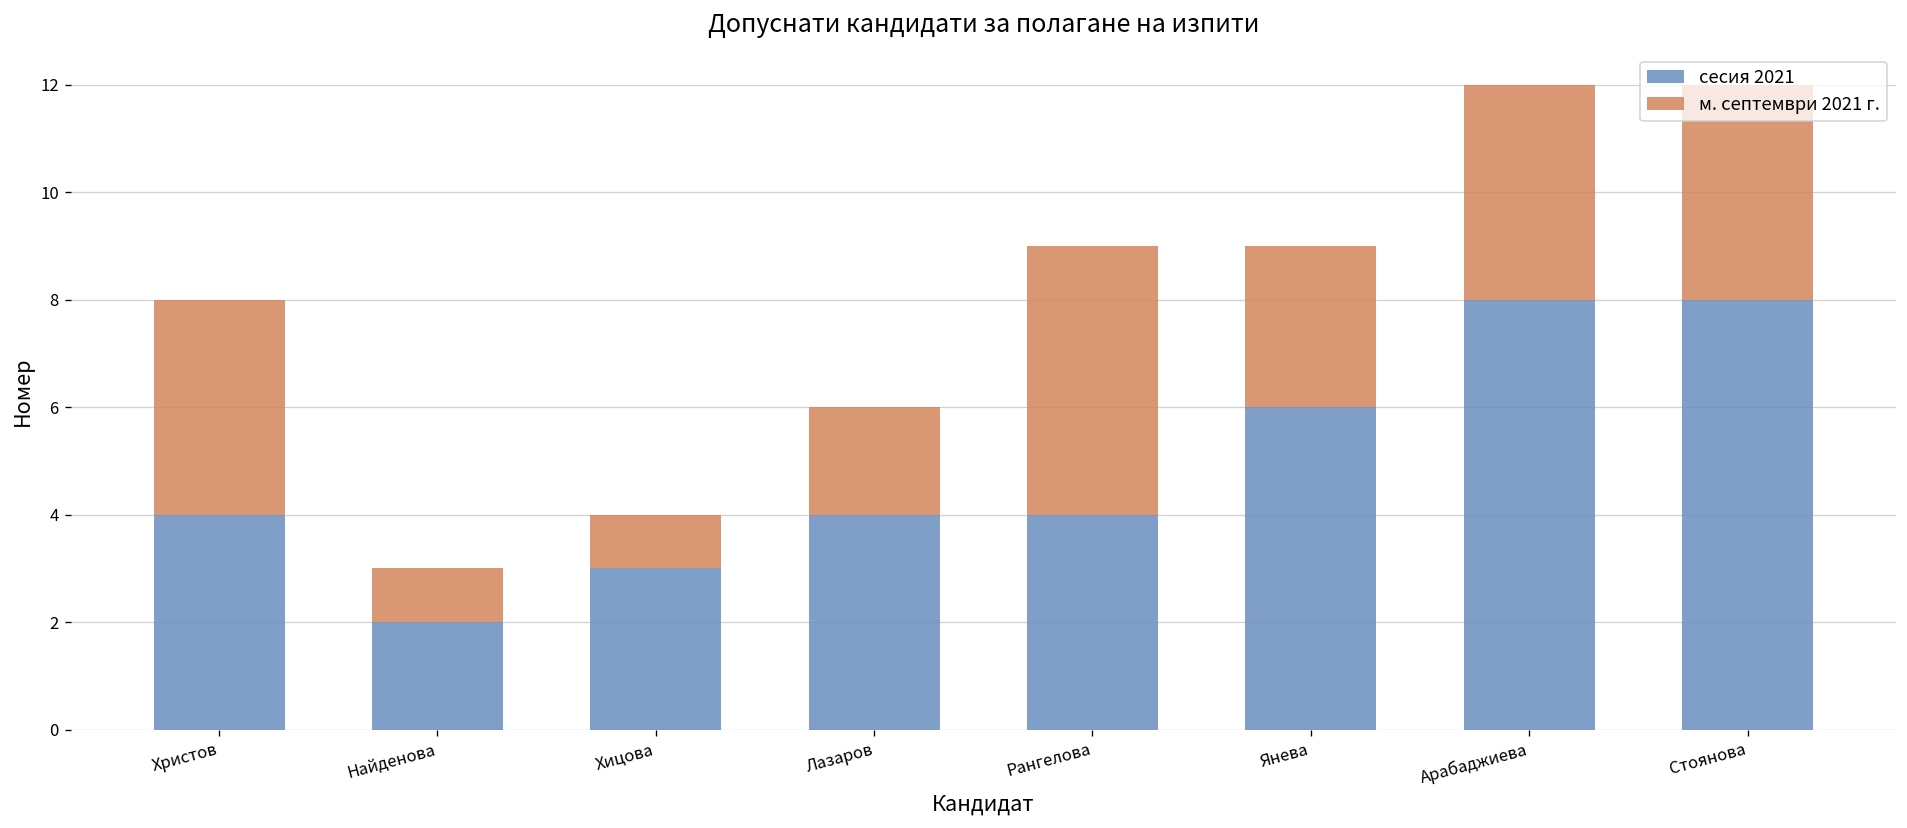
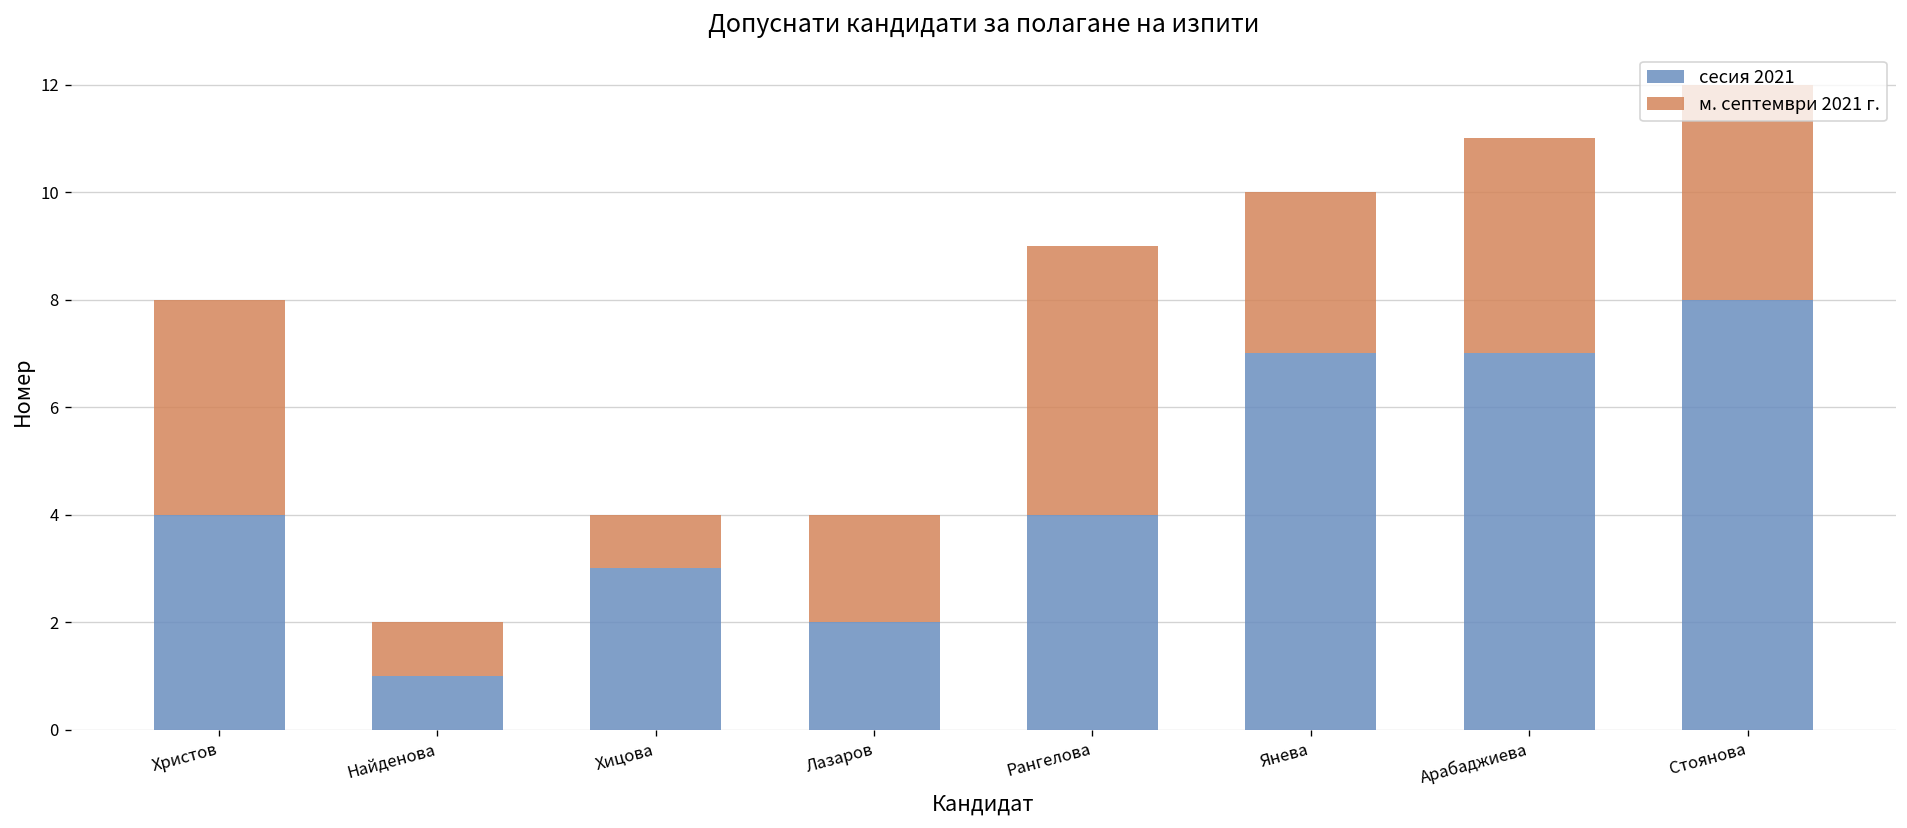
  {
    "сесия 2021": {
      "Христов": 4,
-     "Найденова": 2,
+     "Найденова": 1,
      "Хицова": 3,
-     "Лазаров": 4,
+     "Лазаров": 2,
      "Рангелова": 4,
-     "Янева": 6,
-     "Арабаджиева": 8,
+     "Янева": 7,
+     "Арабаджиева": 7,
      "Стоянова": 8
    },
    "м. септември 2021 г.": {
      "Христов": 4,
      "Найденова": 1,
      "Хицова": 1,
      "Лазаров": 2,
      "Рангелова": 5,
      "Янева": 3,
      "Арабаджиева": 4
    }
  }
